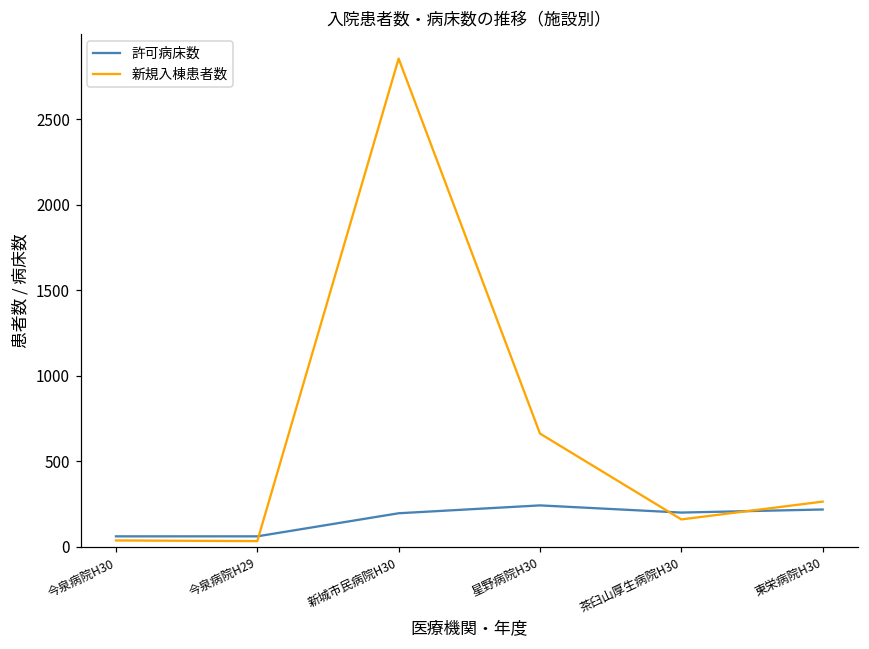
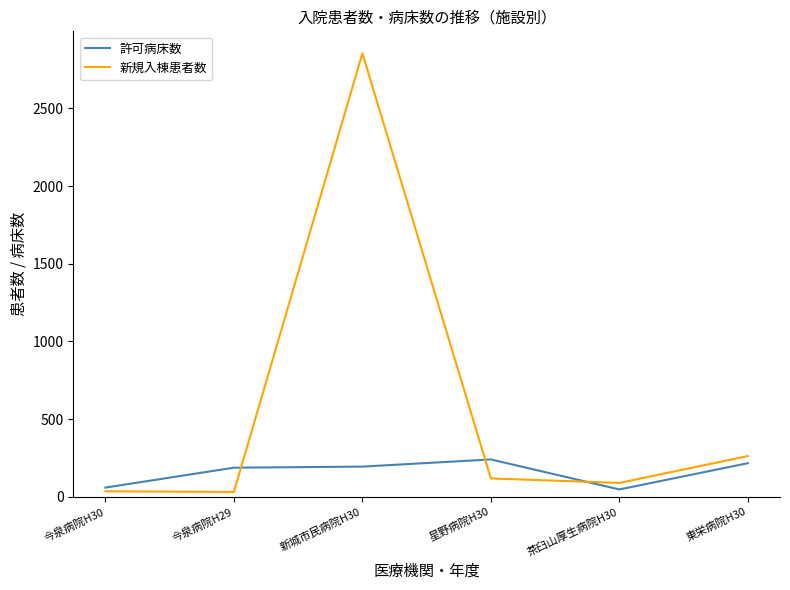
  {
    "許可病床数": {
      "今泉病院H30": 60,
-     "今泉病院H29": 60,
+     "今泉病院H29": 190,
      "新城市民病院H30": 200,
      "星野病院H30": 240,
-     "茶臼山厚生病院H30": 200,
+     "茶臼山厚生病院H30": 50,
      "東栄病院H30": 220
    },
    "新規入棟患者数": {
      "今泉病院H30": 40,
      "今泉病院H29": 30,
      "新城市民病院H30": 2850,
-     "星野病院H30": 660,
-     "茶臼山厚生病院H30": 160,
+     "星野病院H30": 120,
+     "茶臼山厚生病院H30": 90,
      "東栄病院H30": 260
    }
  }
